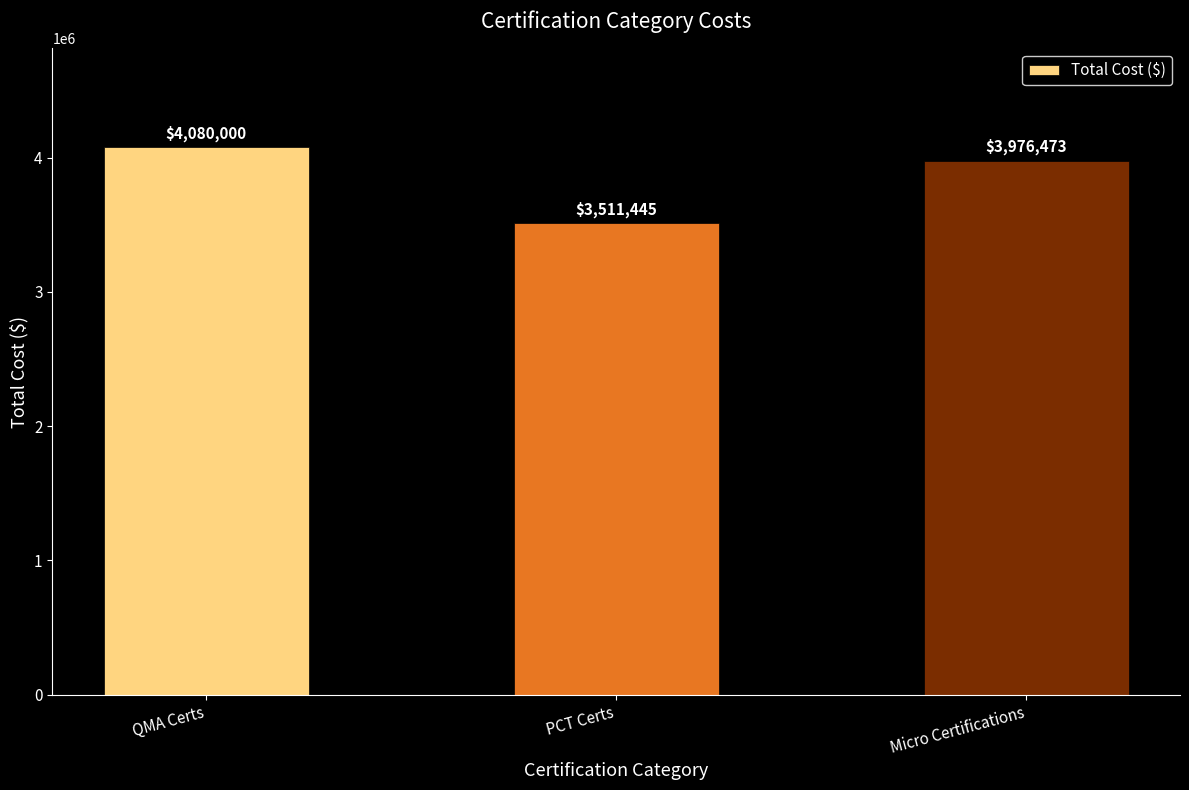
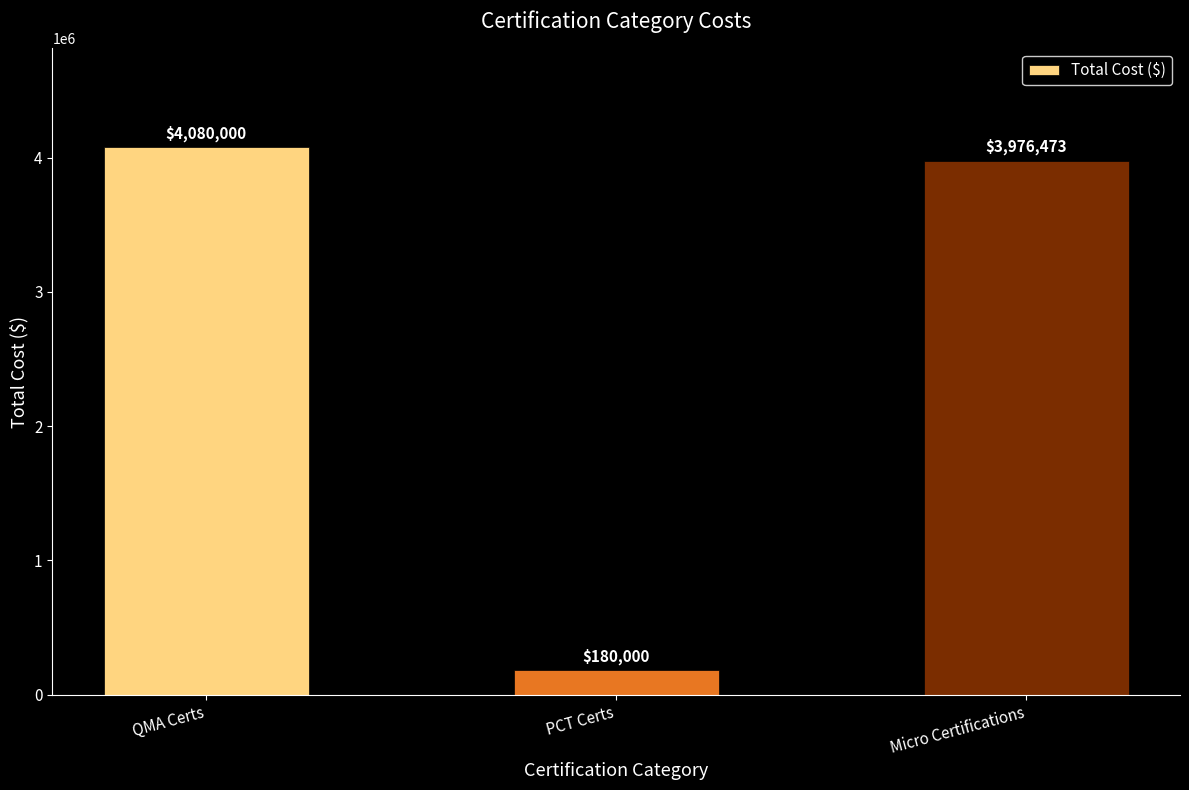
  {
    "QMA Certs": "$4,080,000",
-   "PCT Certs": "$3,511,445",
+   "PCT Certs": "$180,000",
    "Micro Certifications": "$3,976,473"
  }
